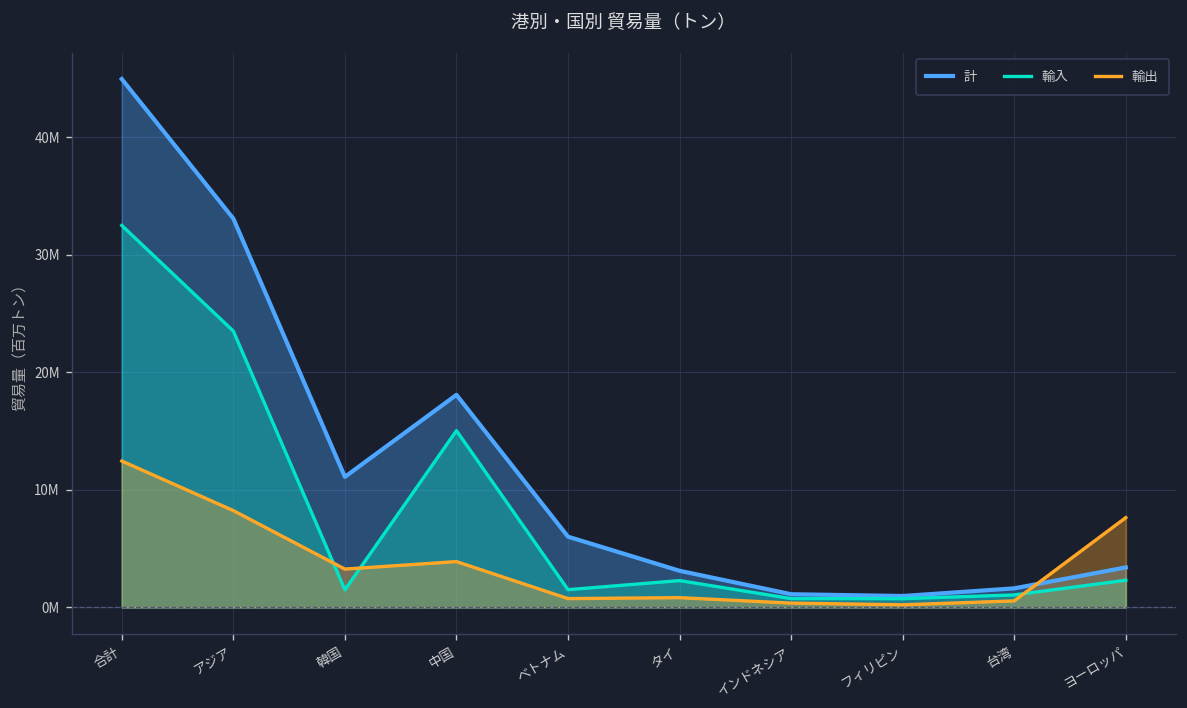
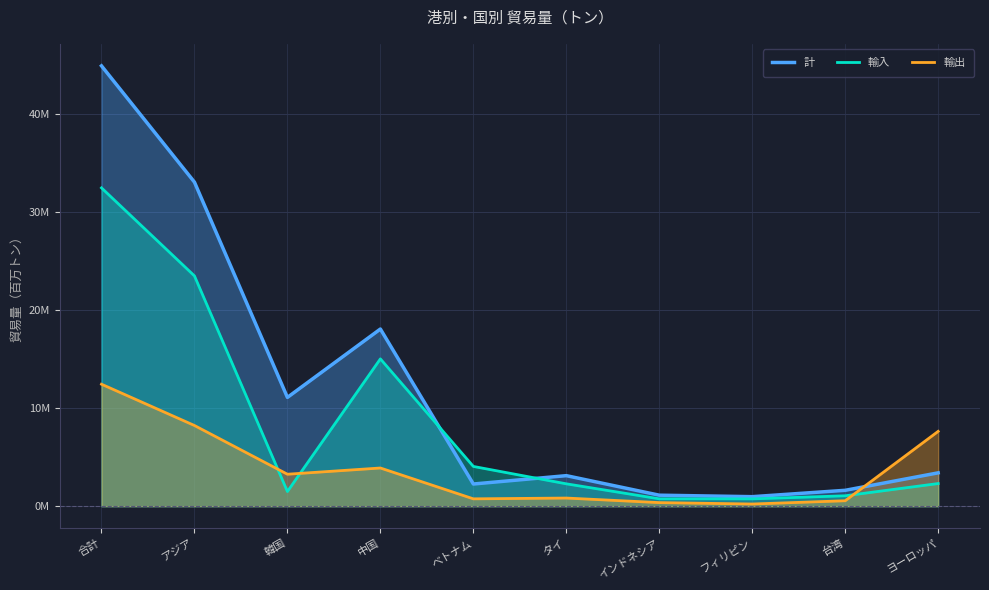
  {
    "計": {
      "合計": 45000000,
      "アジア": 33000000,
      "韓国": 11000000,
      "中国": 18000000,
-     "ベトナム": 6000000,
+     "ベトナム": 2000000,
      "タイ": 3000000,
      "インドネシア": 1000000,
      "台湾": 2000000,
      "ヨーロッパ": 3000000
    },
    "輸入": {
      "合計": 32000000,
      "アジア": 23000000,
      "韓国": 1000000,
      "中国": 15000000,
-     "ベトナム": 2000000,
+     "ベトナム": 4000000,
      "タイ": 2000000,
      "インドネシア": 1000000,
      "台湾": 1000000,
      "ヨーロッパ": 2000000
    },
    "輸出": {
      "合計": 12000000,
      "アジア": 8000000,
      "韓国": 3000000,
      "中国": 4000000,
      "ベトナム": 1000000,
      "タイ": 1000000,
      "インドネシア": 0,
      "フィリピン": 0,
      "台湾": 1000000,
      "ヨーロッパ": 8000000
    }
  }
